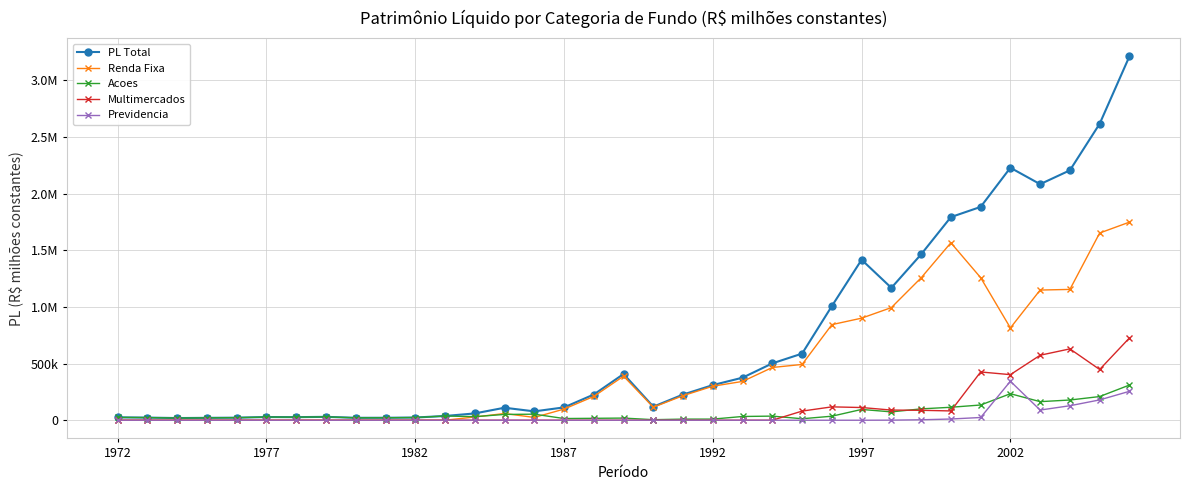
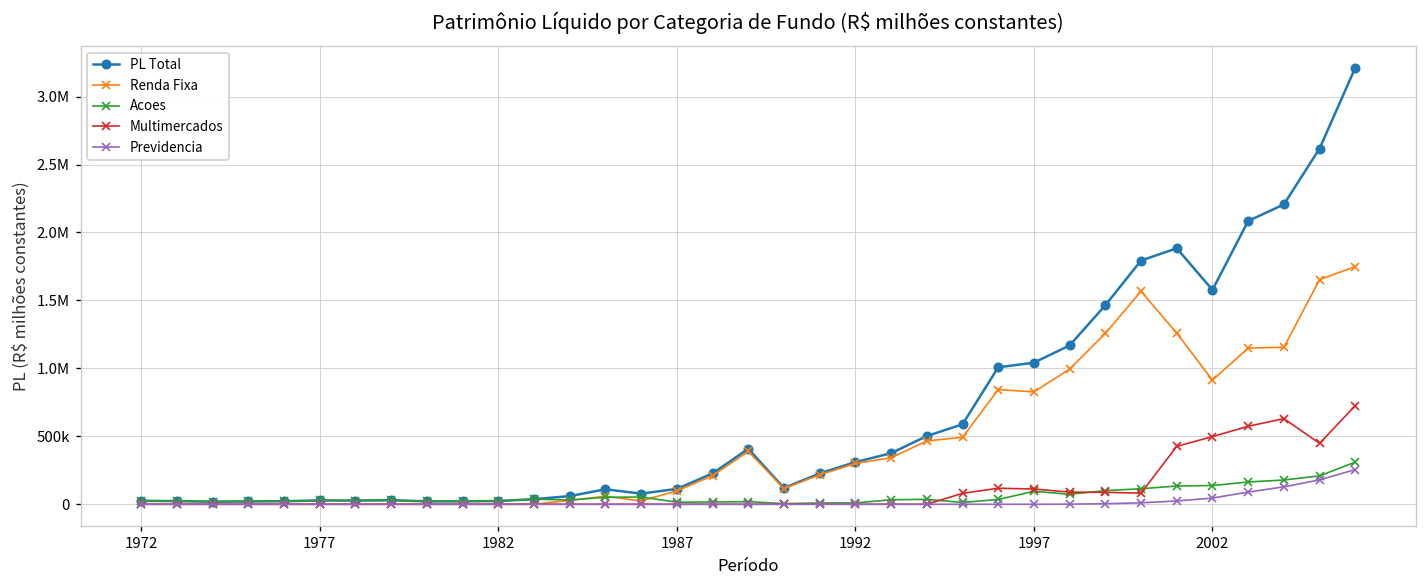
  {
    "PL Total": {
-     "1997": 1420000,
-     "2002": 2230000
+     "1997": 1040000,
+     "2002": 1580000
    },
    "Renda Fixa": {
-     "1997": 900000,
-     "2002": 820000
+     "1997": 830000,
+     "2002": 910000
    },
    "Acoes": {
-     "2002": 230000
+     "2002": 140000
    },
    "Multimercados": {
-     "2002": 400000
+     "2002": 500000
    },
    "Previdencia": {
      "1997": 0,
-     "2002": 340000
+     "2002": 50000
    }
  }
